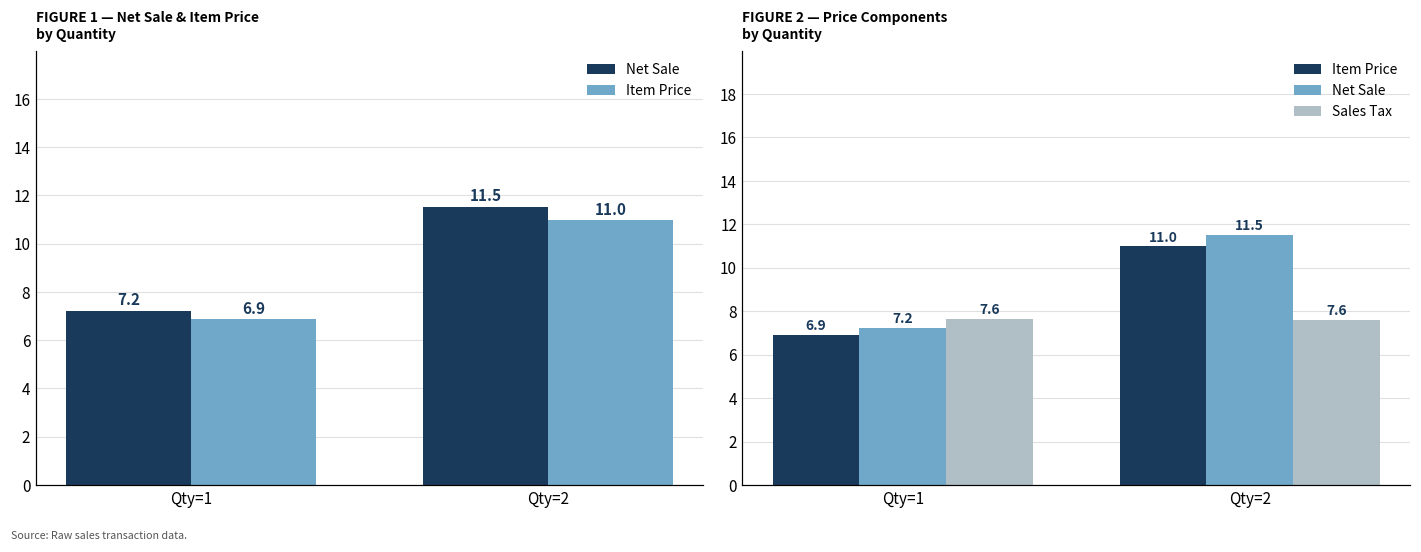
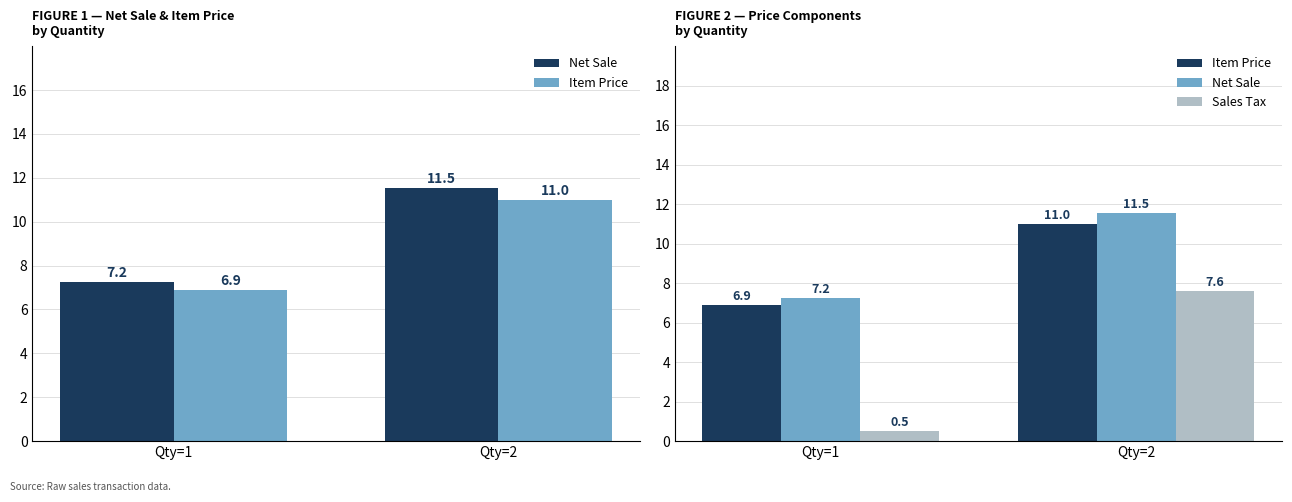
  {
    "FIGURE 2 — Price Components by Quantity": {
      "Item Price": {
        "Qty=1": 6.9,
        "Qty=2": 11.0
      },
      "Net Sale": {
        "Qty=1": 7.2,
        "Qty=2": 11.5
      },
      "Sales Tax": {
-       "Qty=1": 7.6,
+       "Qty=1": 0.5,
        "Qty=2": 7.6
      }
    }
  }
